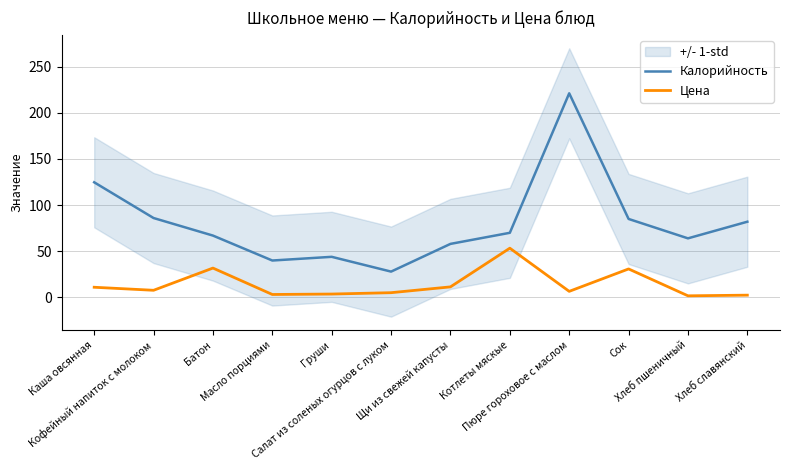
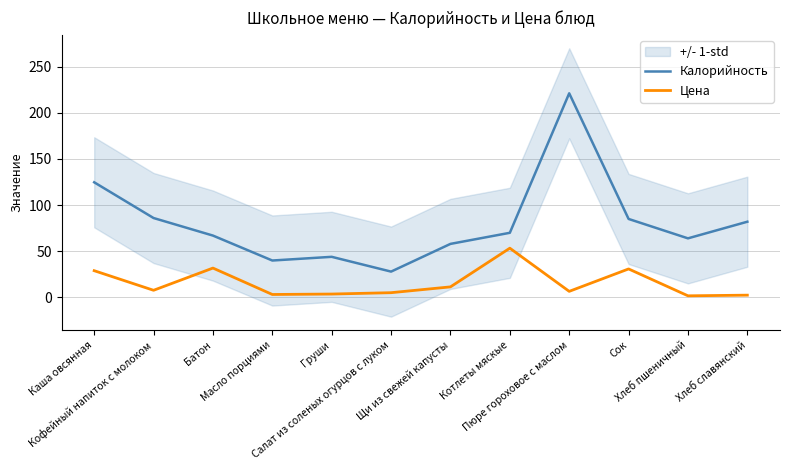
  {
    "Цена": {
-     "Каша овсянная": 10,
+     "Каша овсянная": 30,
      "Кофейный напиток с молоком": 10,
      "Батон": 30,
      "Масло порциями": 0,
      "Груши": 0,
      "Салат из соленых огурцов с луком": 10,
      "Щи из свежей капусты": 10,
      "Котлеты мяскые": 50,
      "Пюре гороховое с маслом": 10,
      "Сок": 30,
      "Хлеб пшеничный": 0,
      "Хлеб славянский": 0
    }
  }
